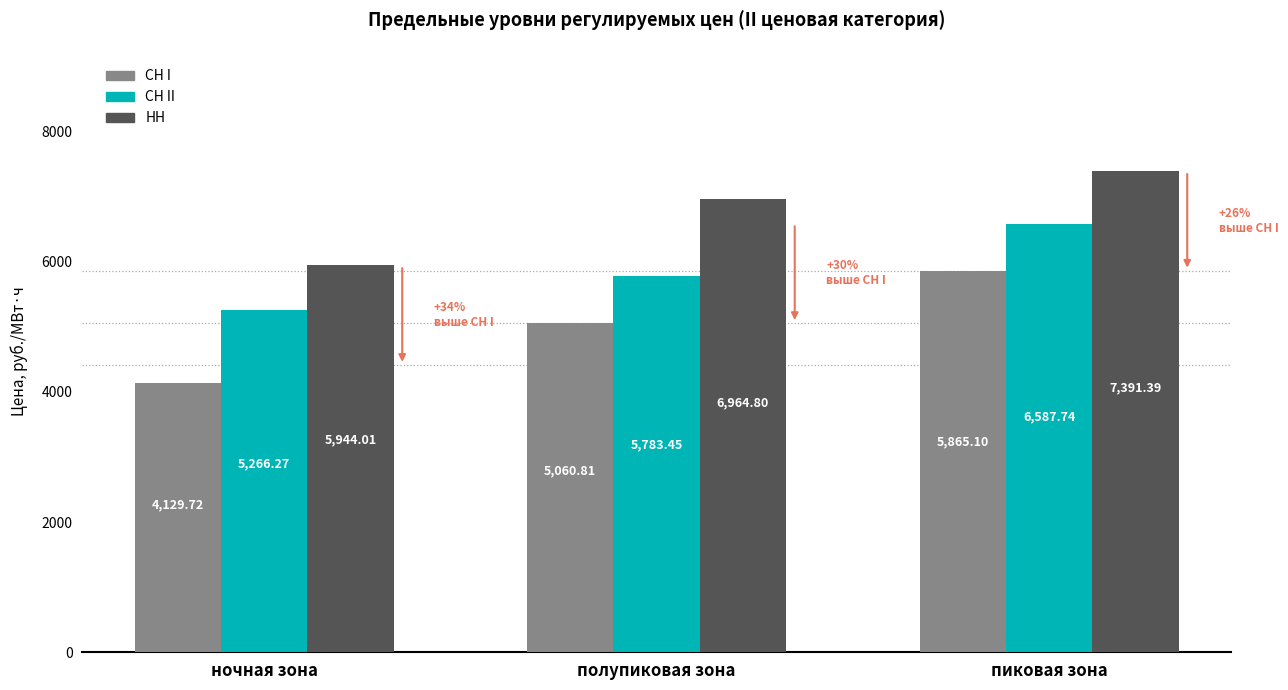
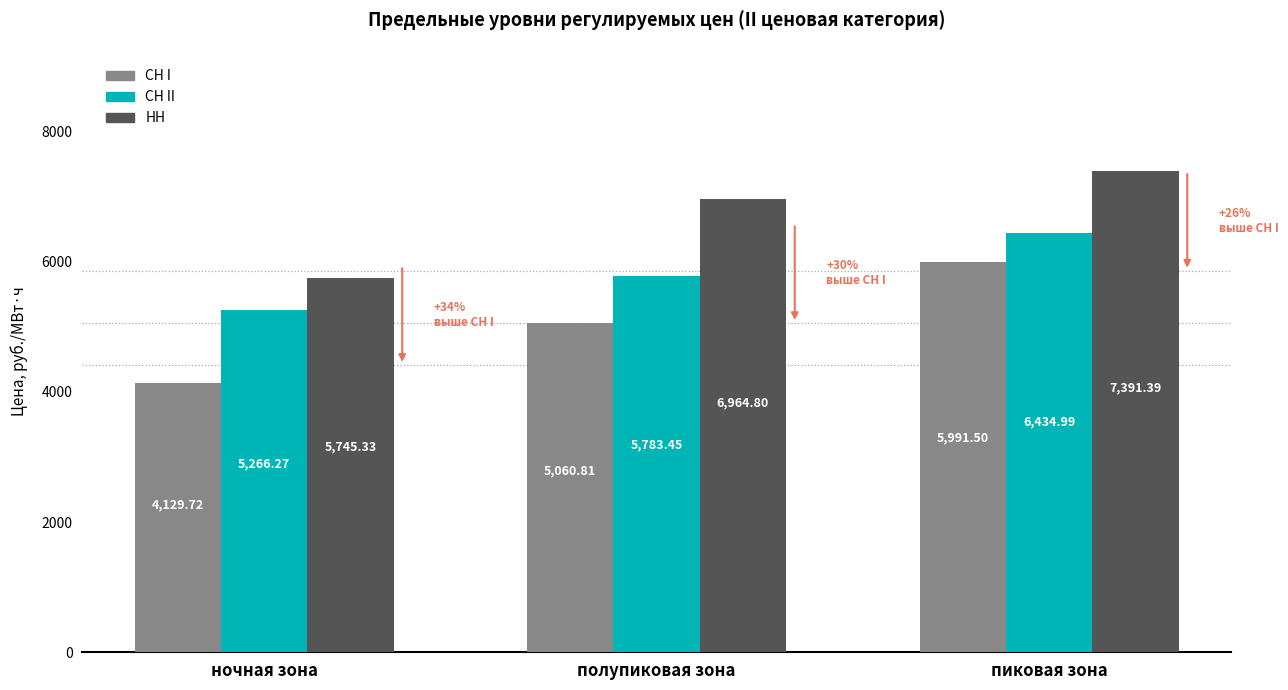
  {
    "СН I": {
      "ночная зона": "4,129.72",
      "полупиковая зона": "5,060.81",
-     "пиковая зона": "5,865.10"
+     "пиковая зона": "5,991.50"
    },
    "СН II": {
      "ночная зона": "5,266.27",
      "полупиковая зона": "5,783.45",
-     "пиковая зона": "6,587.74"
+     "пиковая зона": "6,434.99"
    },
    "НН": {
-     "ночная зона": "5,944.01",
+     "ночная зона": "5,745.33",
      "полупиковая зона": "6,964.80",
      "пиковая зона": "7,391.39"
    }
  }
